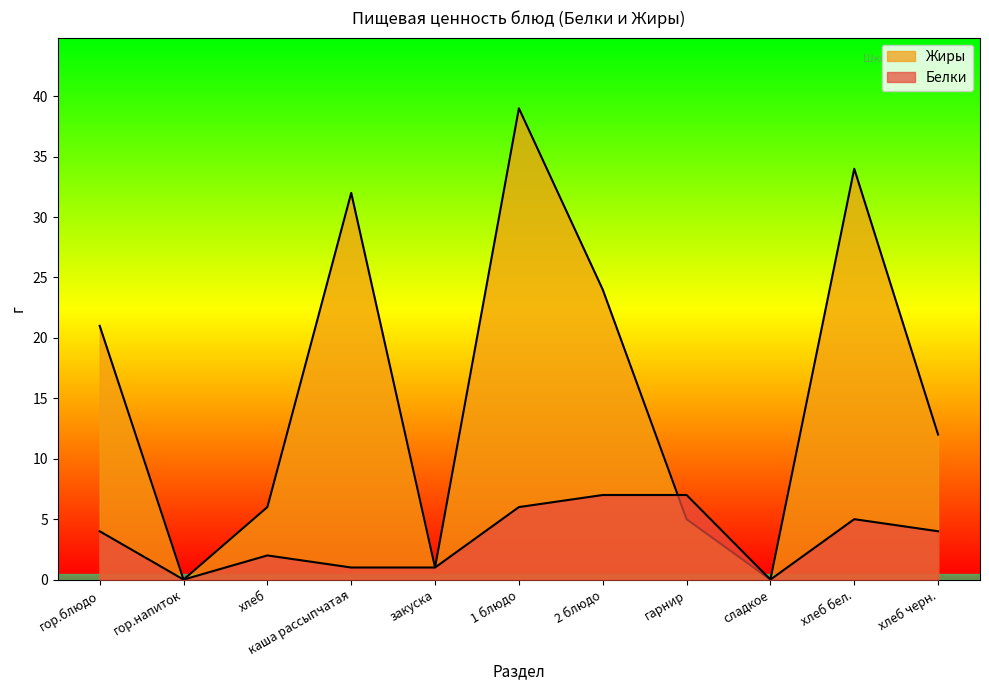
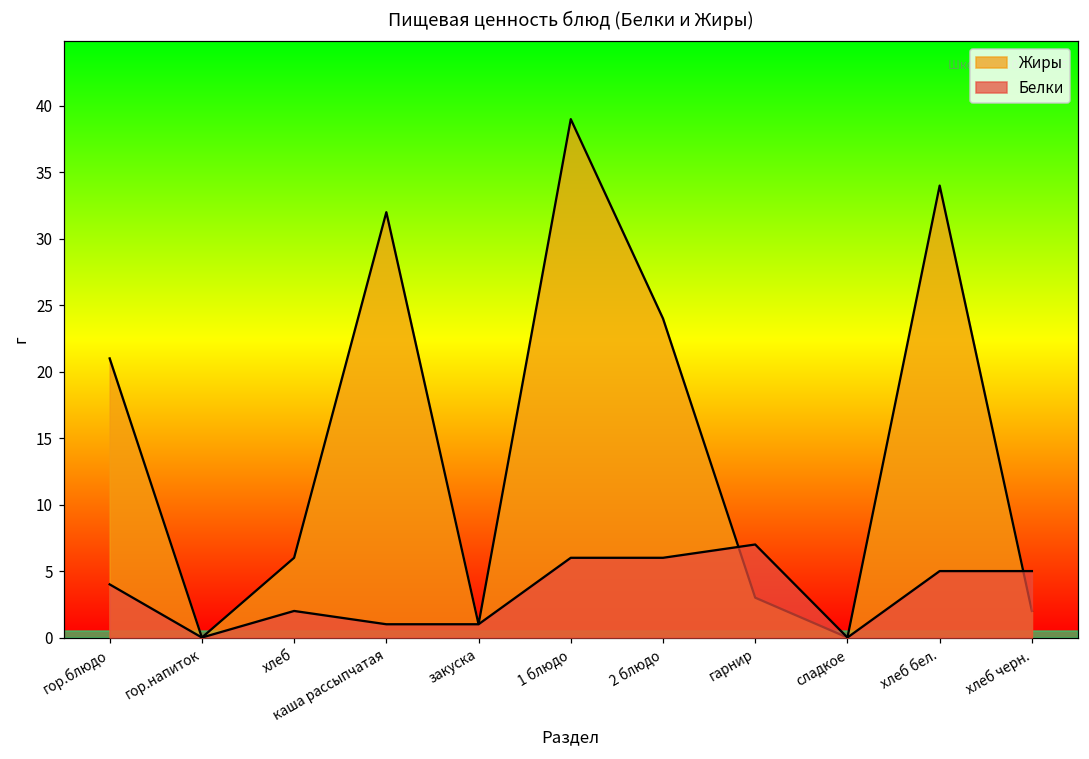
  {
    "Жиры": {
      "гор.блюдо": 21,
      "хлеб": 6,
      "каша рассыпчатая": 32,
      "1 блюдо": 39,
      "2 блюдо": 24,
-     "гарнир": 5,
+     "гарнир": 3,
      "хлеб бел.": 34,
-     "хлеб черн.": 12
+     "хлеб черн.": 2
    },
    "Белки": {
      "гор.блюдо": 4,
      "хлеб": 2,
      "каша рассыпчатая": 1,
      "1 блюдо": 6,
-     "2 блюдо": 7,
+     "2 блюдо": 6,
      "гарнир": 7,
      "хлеб бел.": 5,
-     "хлеб черн.": 4
+     "хлеб черн.": 5
    }
  }
